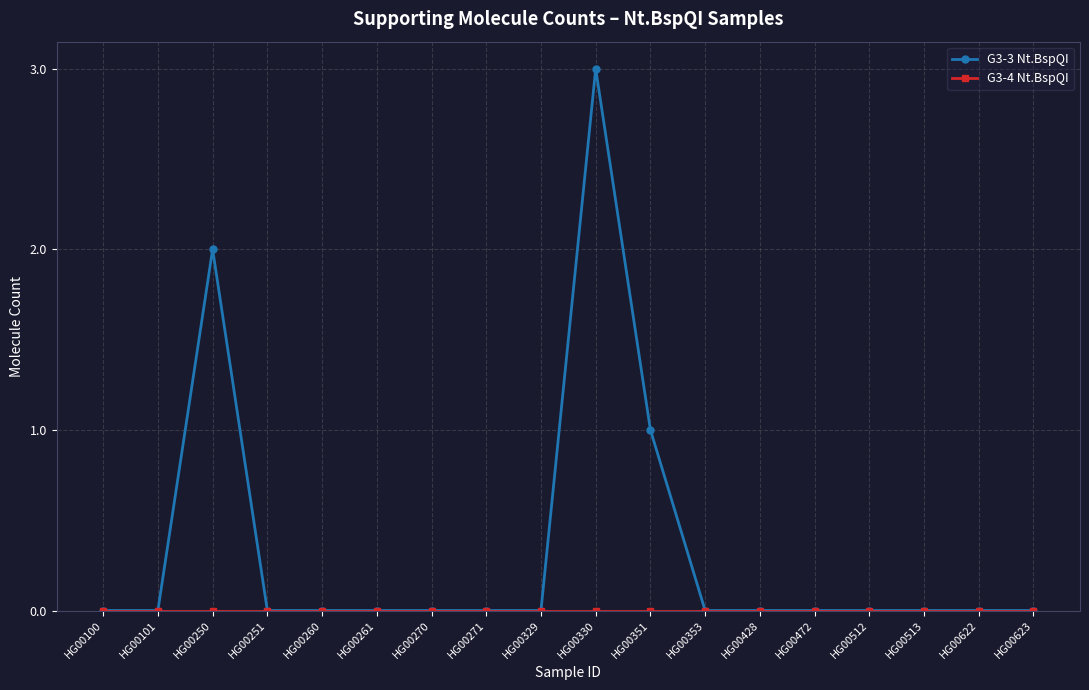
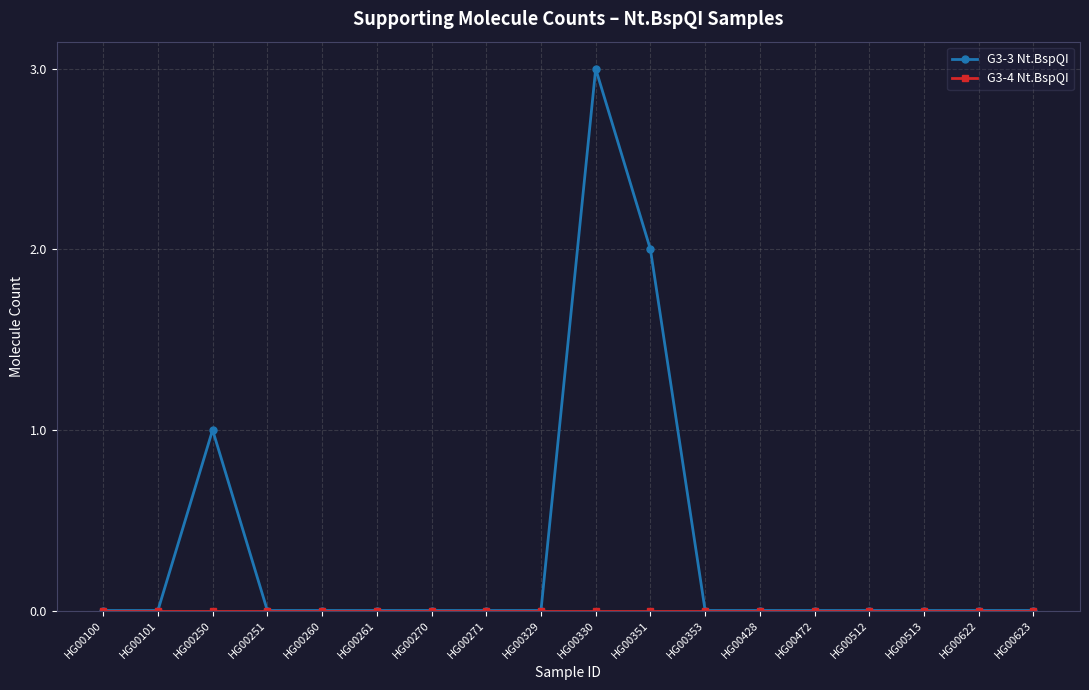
  {
    "G3-3 Nt.BspQI": {
-     "HG00250": 2,
+     "HG00250": 1,
      "HG00330": 3,
-     "HG00351": 1
+     "HG00351": 2
    },
    "G3-4 Nt.BspQI": {
      "HG00250": 0,
      "HG00330": 0,
      "HG00351": 0
    }
  }
